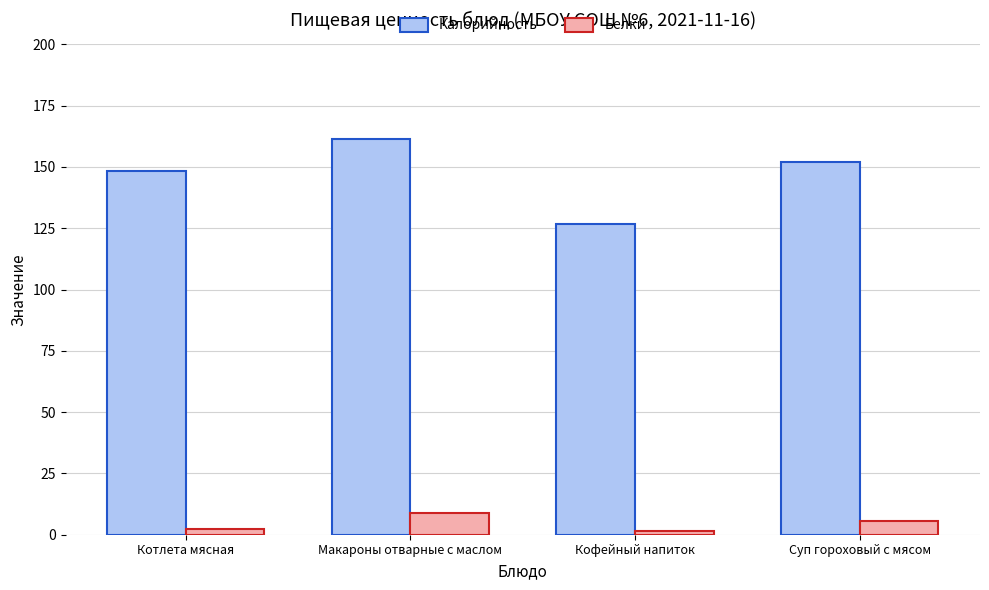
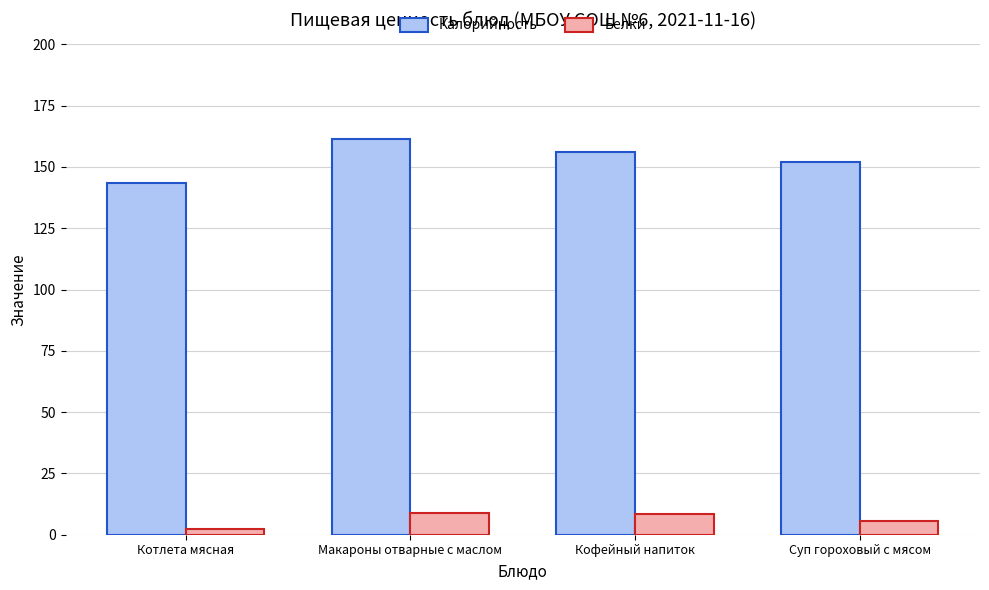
  {
    "Калорийность": {
-     "Котлета мясная": 148,
+     "Котлета мясная": 143,
      "Макароны отварные с маслом": 161,
-     "Кофейный напиток": 127,
+     "Кофейный напиток": 156,
      "Суп гороховый с мясом": 152
    },
    "Белки": {
      "Котлета мясная": 2,
      "Макароны отварные с маслом": 9,
-     "Кофейный напиток": 1,
+     "Кофейный напиток": 9,
      "Суп гороховый с мясом": 5
    }
  }
